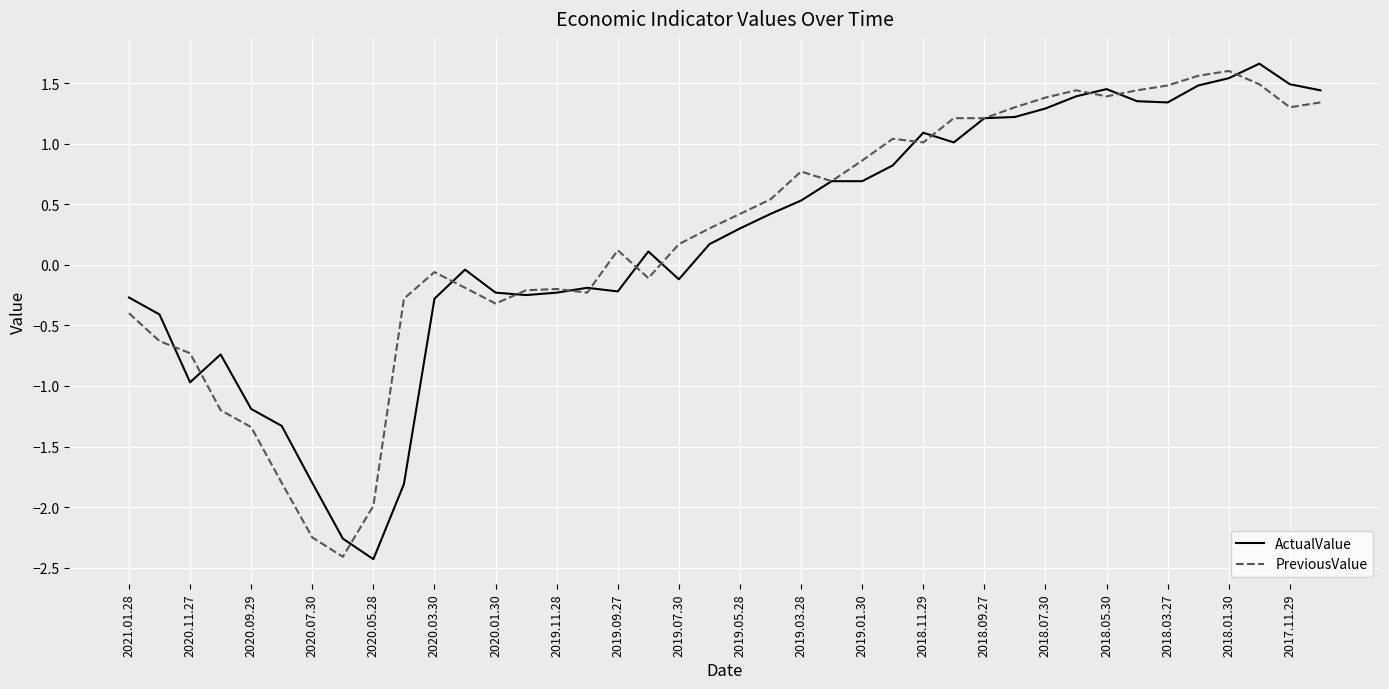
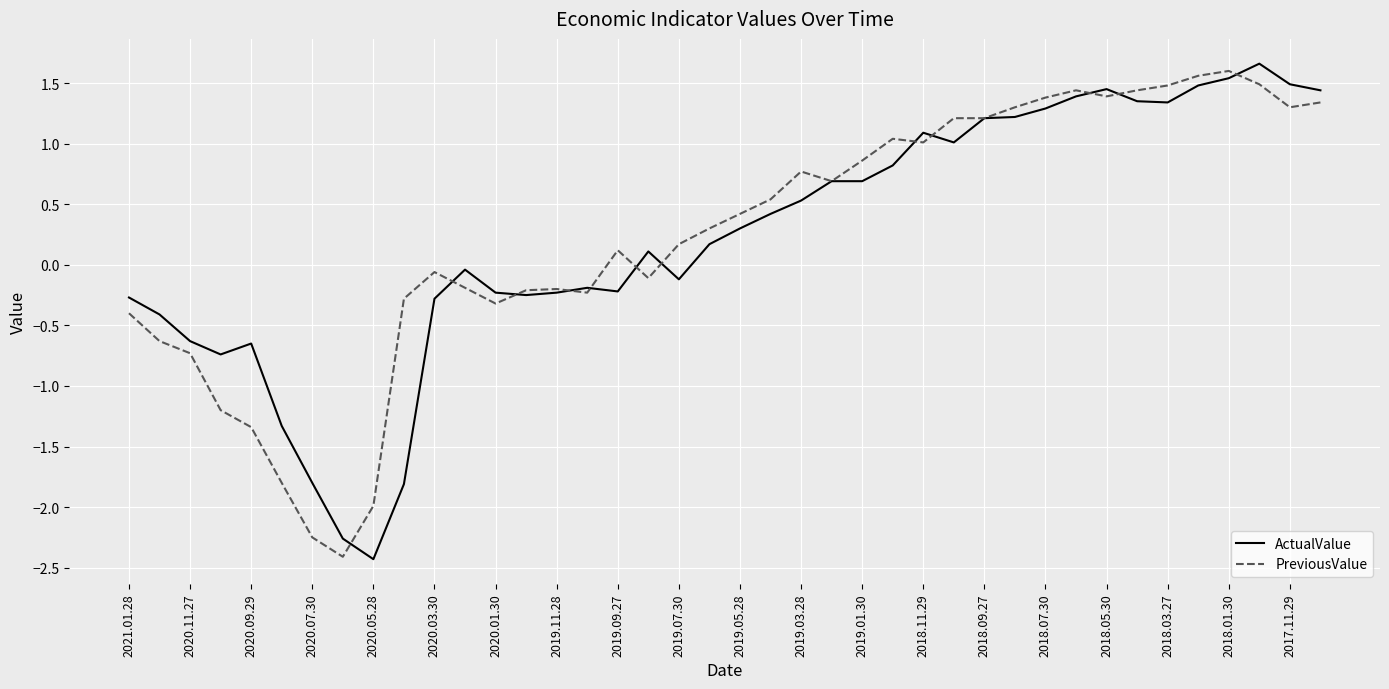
  {
    "ActualValue": {
      "2021.01.28": -0.27,
-     "2020.11.27": -0.97,
-     "2020.09.29": -1.19,
+     "2020.11.27": -0.63,
+     "2020.09.29": -0.65,
      "2020.07.30": -1.80,
      "2020.05.28": -2.43,
      "2020.03.30": -0.28,
      "2020.01.30": -0.23,
      "2019.11.28": -0.23,
      "2019.09.27": -0.22,
      "2019.07.30": -0.12,
      "2019.05.28": 0.30,
      "2019.03.28": 0.53,
      "2019.01.30": 0.69,
      "2018.11.29": 1.09,
      "2018.07.30": 1.29,
      "2018.05.30": 1.45,
      "2018.03.27": 1.34,
      "2018.01.30": 1.54,
      "2017.11.29": 1.49
    },
    "PreviousValue": {
      "2021.01.28": -0.40,
      "2020.11.27": -0.73,
      "2020.09.29": -1.34,
      "2020.07.30": -2.25,
      "2020.05.28": -1.99,
      "2020.03.30": -0.06,
      "2020.01.30": -0.32,
      "2019.11.28": -0.20,
      "2019.09.27": 0.12,
      "2019.07.30": 0.17,
      "2019.05.28": 0.42,
      "2019.03.28": 0.77,
      "2019.01.30": 0.86,
      "2018.11.29": 1.01,
      "2018.07.30": 1.38,
      "2018.05.30": 1.39,
      "2018.03.27": 1.48,
      "2018.01.30": 1.60,
      "2017.11.29": 1.30
    }
  }
